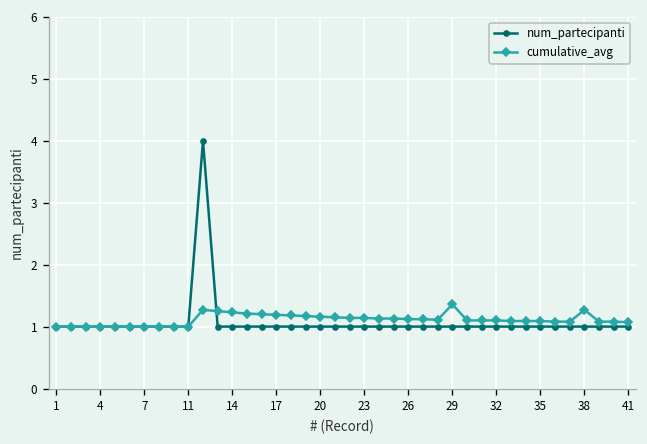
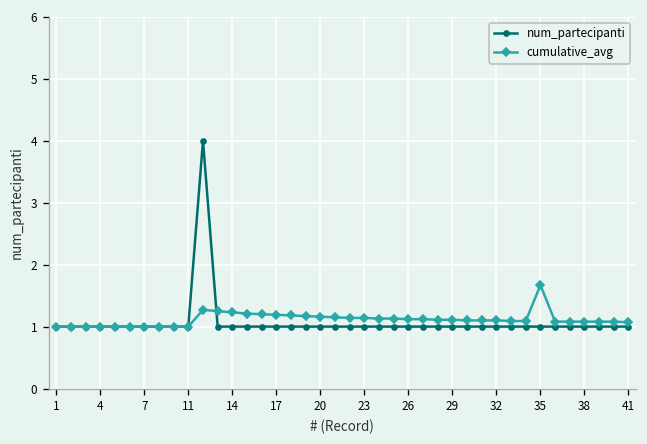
  {
    "num_partecipanti": {
      "14": 1.0,
      "17": 1.0,
      "20": 1.0,
      "23": 1.0,
      "26": 1.0,
      "29": 1.0,
      "32": 1.0,
      "35": 1.0,
      "38": 1.0,
      "41": 1.0
    },
    "cumulative_avg": {
      "14": 1.2,
      "17": 1.2,
      "20": 1.2,
      "23": 1.1,
      "26": 1.1,
-     "29": 1.4,
+     "29": 1.1,
      "32": 1.1,
-     "35": 1.1,
-     "38": 1.3,
+     "35": 1.7,
+     "38": 1.1,
      "41": 1.1
    }
  }
